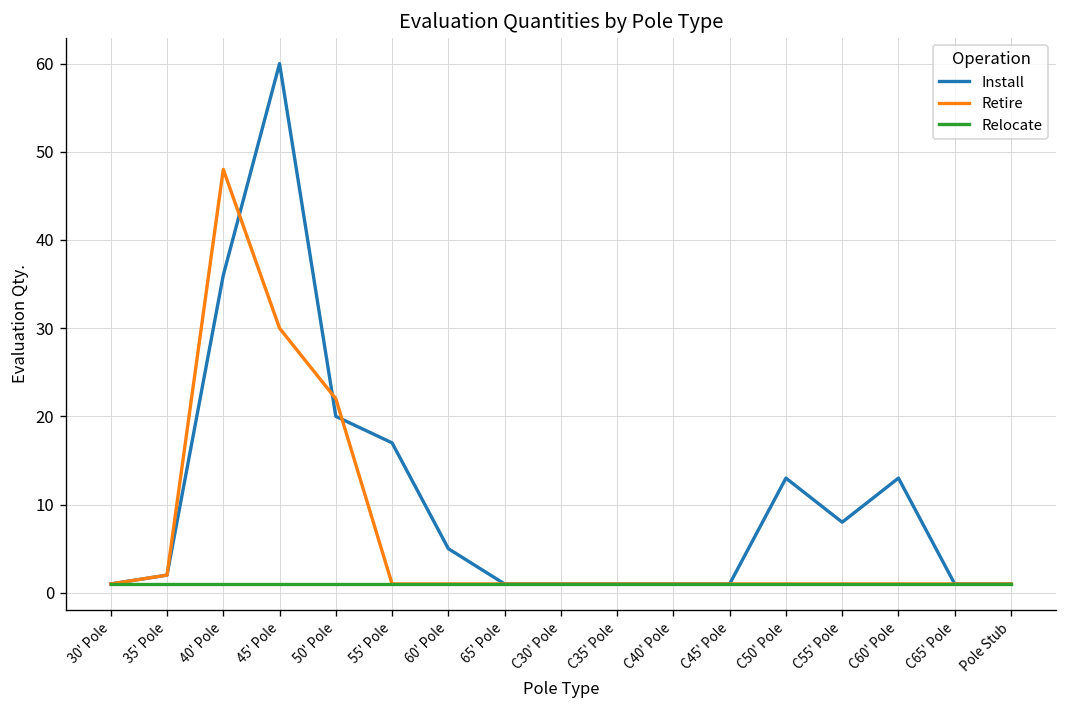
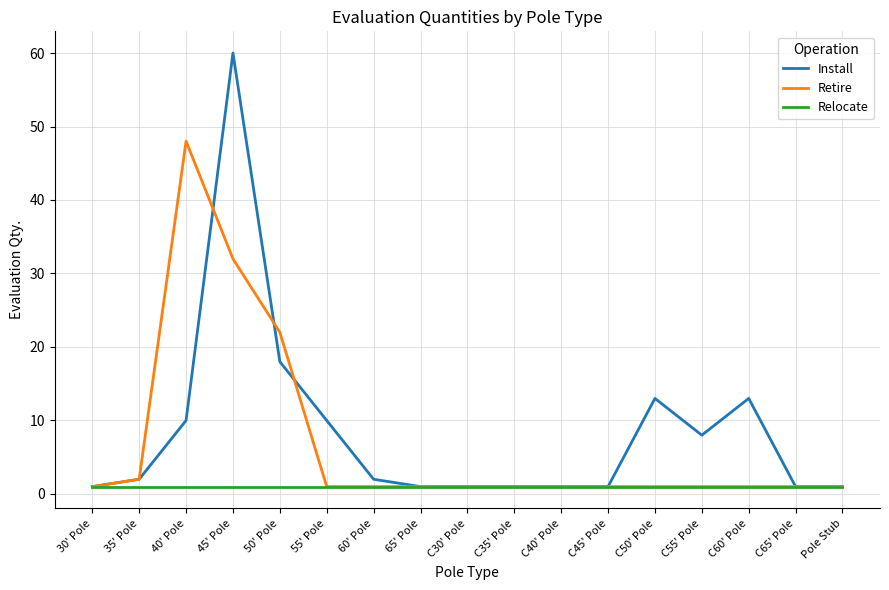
  {
    "Install": {
-     "40' Pole": 36,
+     "40' Pole": 10,
      "45' Pole": 60,
-     "50' Pole": 20,
-     "55' Pole": 17,
-     "60' Pole": 5,
+     "50' Pole": 18,
+     "55' Pole": 10,
+     "60' Pole": 2,
      "C50' Pole": 13,
      "C55' Pole": 8,
      "C60' Pole": 13
    },
    "Retire": {
      "40' Pole": 48,
-     "45' Pole": 30,
+     "45' Pole": 32,
      "50' Pole": 22
    },
    "Relocate": {
      "35' Pole": 1,
      "40' Pole": 1,
      "45' Pole": 1,
      "50' Pole": 1
    }
  }
